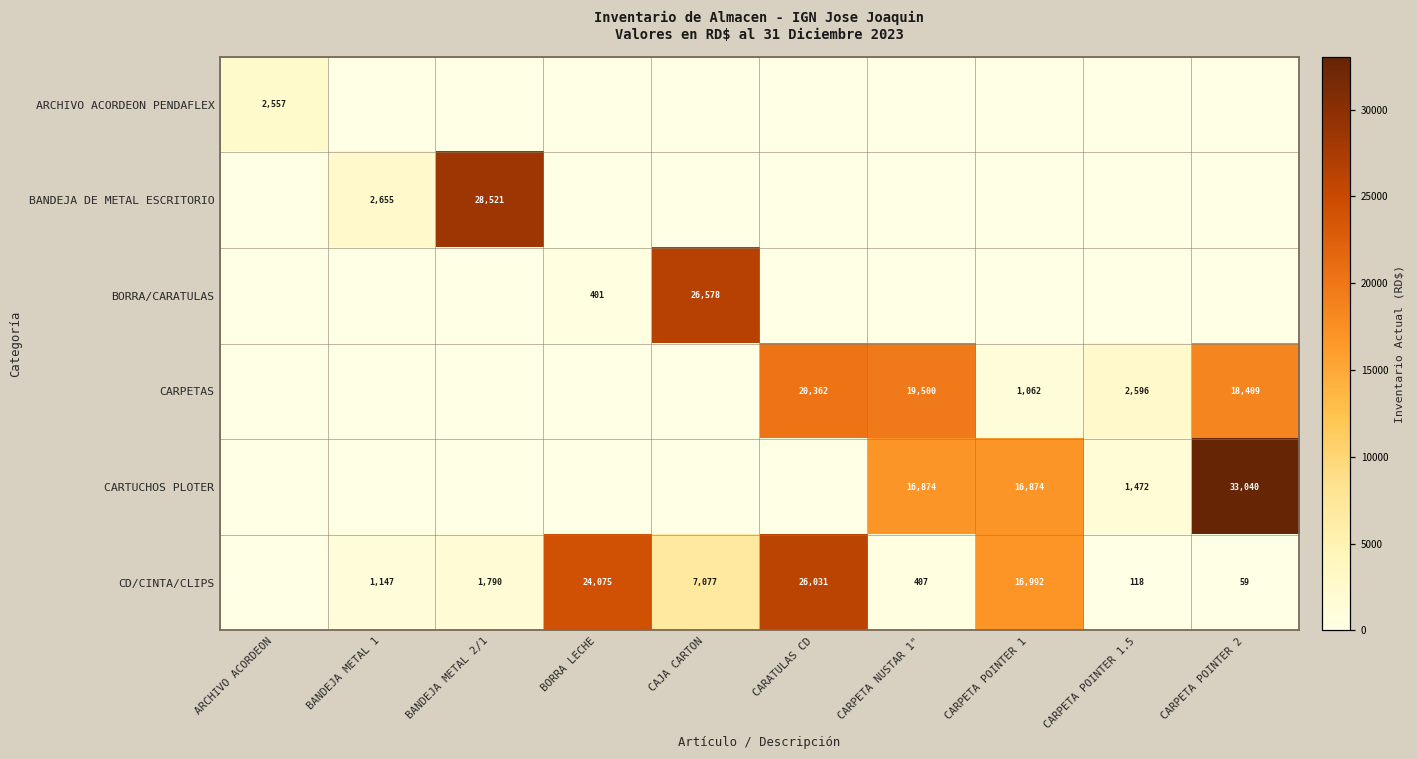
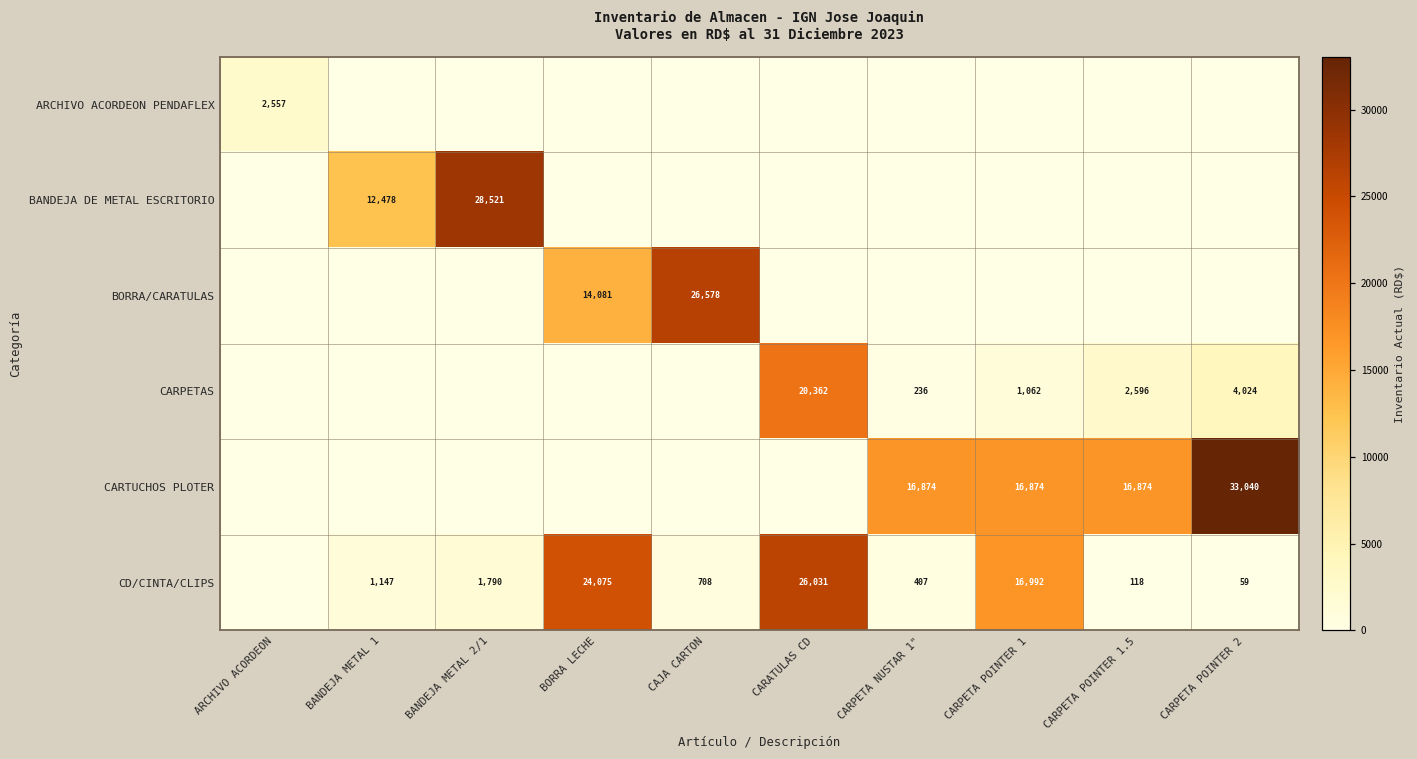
  {
    "ARCHIVO ACORDEON PENDAFLEX": {
      "ARCHIVO ACORDEON": "2,557"
    },
    "BANDEJA DE METAL ESCRITORIO": {
-     "BANDEJA METAL 1": "2,655",
+     "BANDEJA METAL 1": "12,478",
      "BANDEJA METAL 2/1": "28,521"
    },
    "BORRA/CARATULAS": {
-     "BORRA LECHE": "401",
+     "BORRA LECHE": "14,081",
      "CAJA CARTON": "26,578"
    },
    "CARPETAS": {
      "CARATULAS CD": "20,362",
-     "CARPETA NUSTAR 1\"": "19,500",
+     "CARPETA NUSTAR 1\"": "236",
      "CARPETA POINTER 1": "1,062",
      "CARPETA POINTER 1.5": "2,596",
-     "CARPETA POINTER 2": "18,409"
+     "CARPETA POINTER 2": "4,024"
    },
    "CARTUCHOS PLOTER": {
      "CARPETA NUSTAR 1\"": "16,874",
      "CARPETA POINTER 1": "16,874",
-     "CARPETA POINTER 1.5": "1,472",
+     "CARPETA POINTER 1.5": "16,874",
      "CARPETA POINTER 2": "33,040"
    },
    "CD/CINTA/CLIPS": {
      "BANDEJA METAL 1": "1,147",
      "BANDEJA METAL 2/1": "1,790",
      "BORRA LECHE": "24,075",
-     "CAJA CARTON": "7,077",
+     "CAJA CARTON": "708",
      "CARATULAS CD": "26,031",
      "CARPETA NUSTAR 1\"": "407",
      "CARPETA POINTER 1": "16,992",
      "CARPETA POINTER 1.5": "118",
      "CARPETA POINTER 2": "59"
    }
  }
